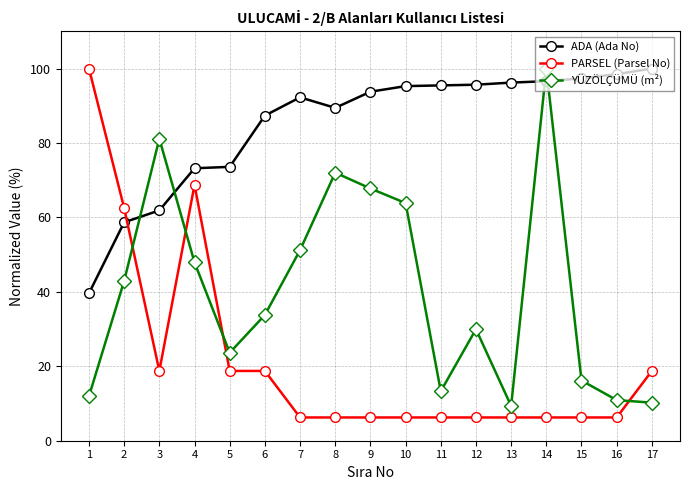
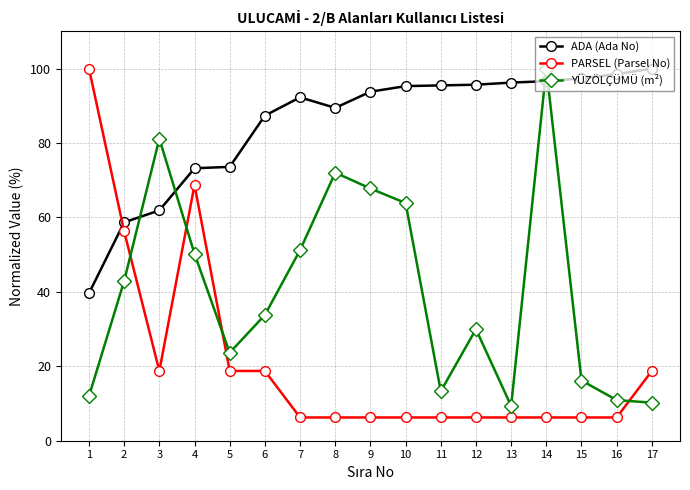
  {
    "ADA (Ada No)": {
      "1": 40,
      "2": 59,
      "3": 62,
      "4": 73,
      "5": 74,
      "6": 87,
      "7": 92,
      "8": 89,
      "9": 94,
      "10": 95,
      "11": 95,
      "12": 96,
      "13": 96
    },
    "PARSEL (Parsel No)": {
      "1": 100,
-     "2": 63,
+     "2": 56,
      "3": 19,
      "4": 69,
      "5": 19,
      "6": 19,
      "7": 6,
      "8": 6,
      "9": 6,
      "10": 6,
      "11": 6,
      "12": 6,
      "13": 6,
      "14": 6,
      "15": 6,
      "16": 6,
      "17": 19
    },
    "YÜZÖLÇÜMÜ (m²)": {
      "1": 12,
      "2": 43,
      "3": 81,
-     "4": 48,
+     "4": 50,
      "5": 24,
      "6": 34,
      "7": 51,
      "8": 72,
      "9": 68,
      "10": 64,
      "11": 13,
      "12": 30,
      "13": 9,
      "15": 16,
      "16": 11,
      "17": 10
    }
  }
